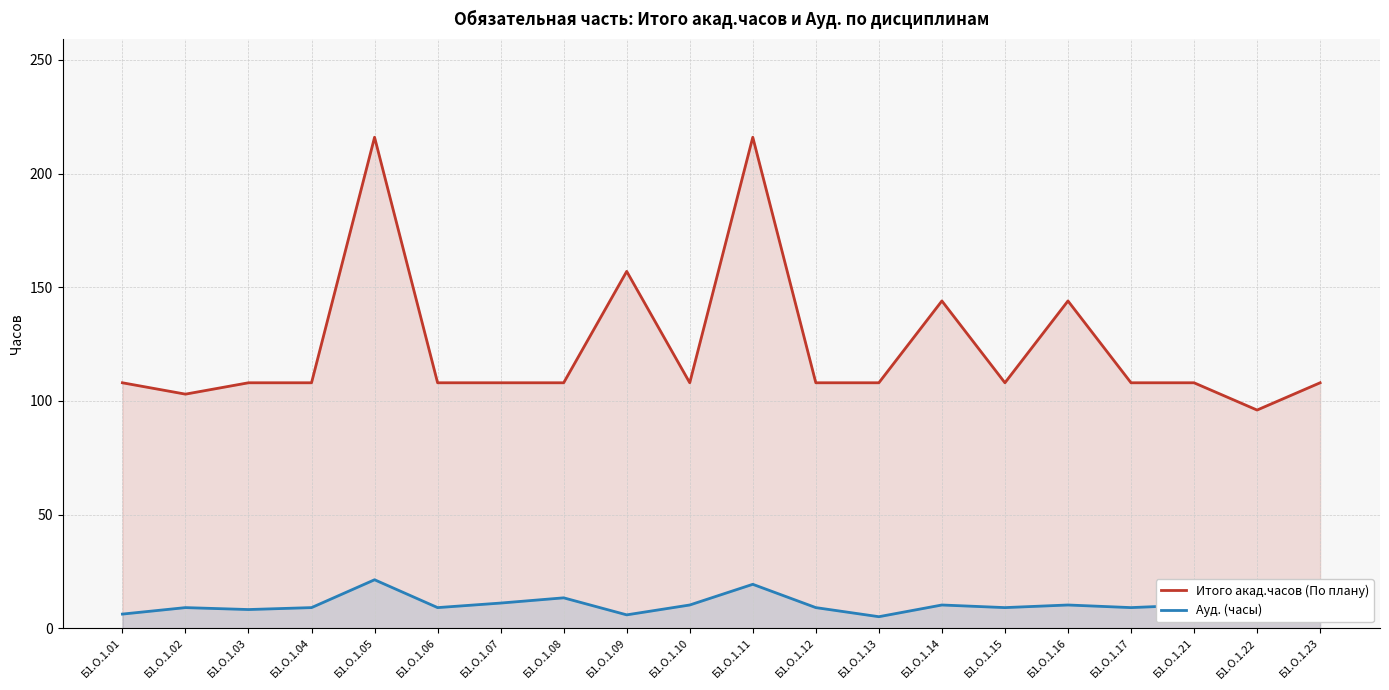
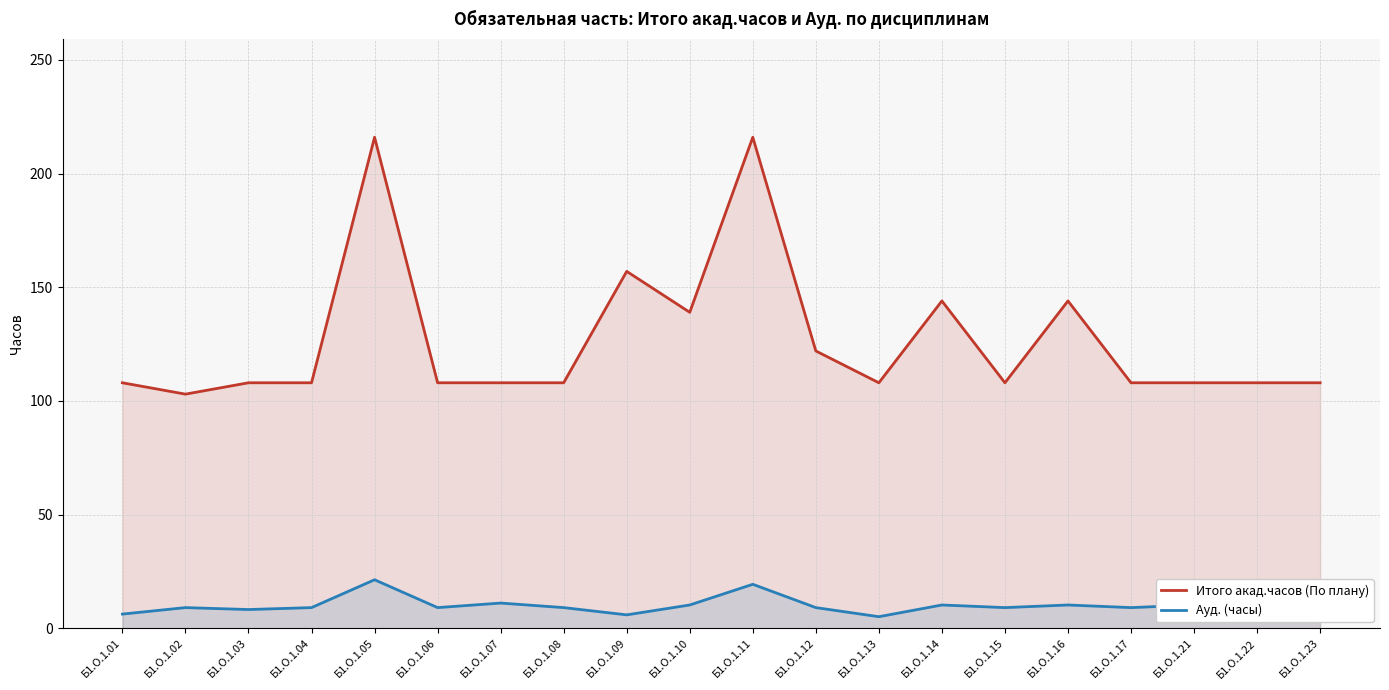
  {
    "Итого акад.часов (По плану)": {
      "Б1.О.1.01": 108,
      "Б1.О.1.02": 103,
      "Б1.О.1.03": 108,
      "Б1.О.1.04": 108,
      "Б1.О.1.05": 216,
      "Б1.О.1.06": 108,
      "Б1.О.1.07": 108,
      "Б1.О.1.08": 108,
      "Б1.О.1.09": 157,
-     "Б1.О.1.10": 108,
+     "Б1.О.1.10": 139,
      "Б1.О.1.11": 216,
-     "Б1.О.1.12": 108,
+     "Б1.О.1.12": 122,
      "Б1.О.1.13": 108,
      "Б1.О.1.14": 144,
      "Б1.О.1.15": 108,
      "Б1.О.1.16": 144,
      "Б1.О.1.17": 108,
      "Б1.О.1.21": 108,
-     "Б1.О.1.22": 96,
+     "Б1.О.1.22": 108,
      "Б1.О.1.23": 108
    },
    "Ауд. (часы)": {
      "Б1.О.1.01": 6,
      "Б1.О.1.02": 9,
      "Б1.О.1.03": 8,
      "Б1.О.1.04": 9,
      "Б1.О.1.05": 21,
      "Б1.О.1.06": 9,
      "Б1.О.1.07": 11,
-     "Б1.О.1.08": 13,
+     "Б1.О.1.08": 9,
      "Б1.О.1.09": 6,
      "Б1.О.1.10": 10,
      "Б1.О.1.11": 19,
      "Б1.О.1.12": 9,
      "Б1.О.1.13": 5,
      "Б1.О.1.14": 10,
      "Б1.О.1.15": 9,
      "Б1.О.1.16": 10,
      "Б1.О.1.17": 9
    }
  }
